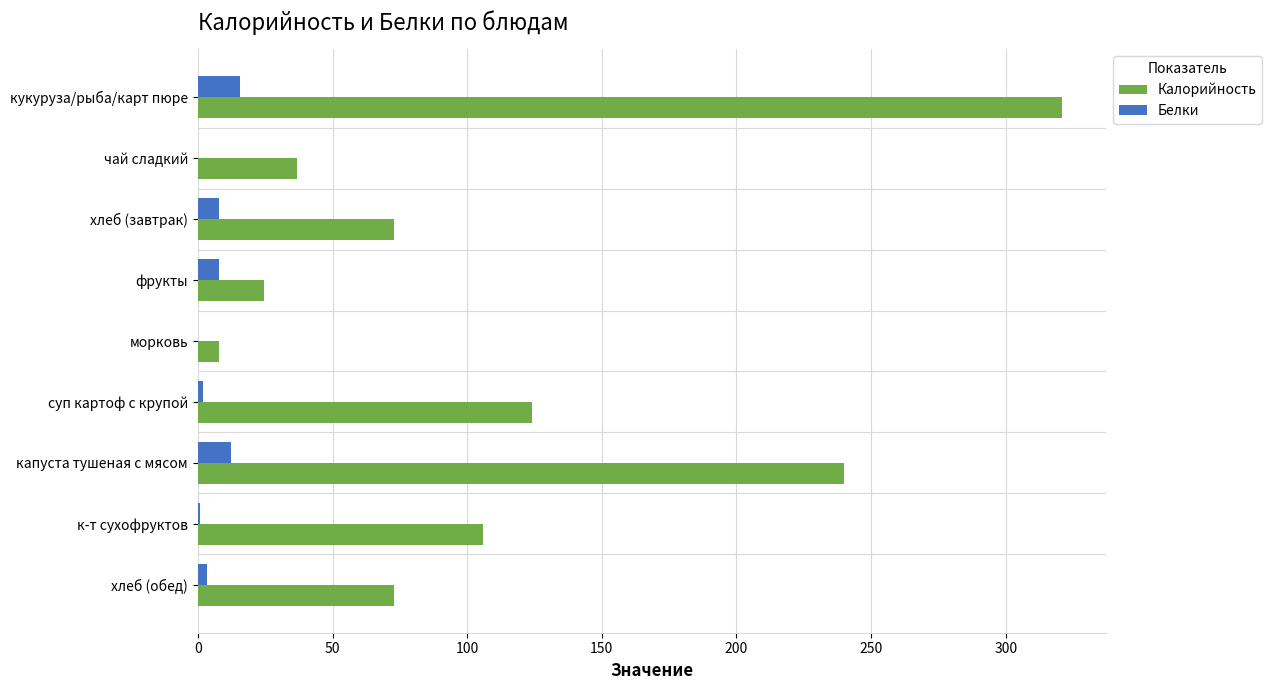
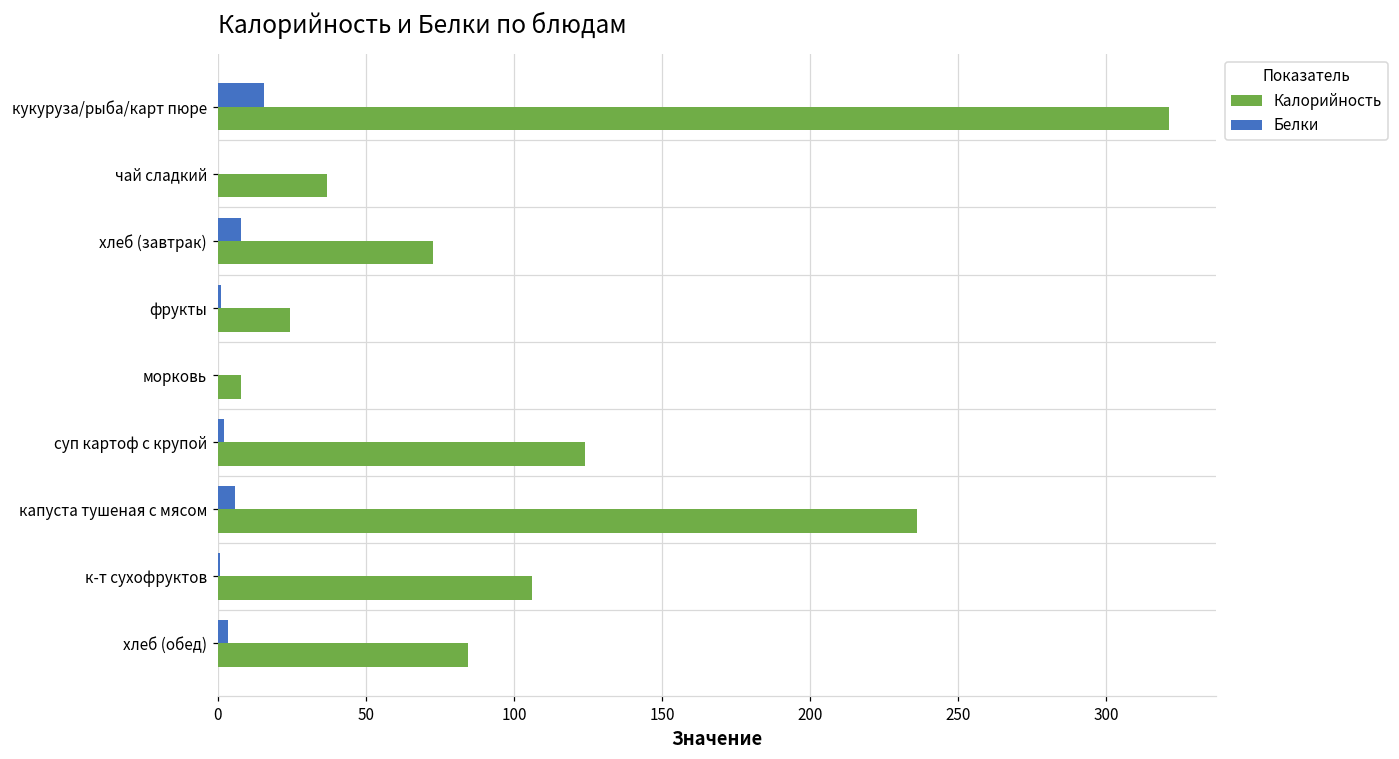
  {
    "Калорийность": {
      "кукуруза/рыба/карт пюре": 321,
      "чай сладкий": 37,
      "хлеб (завтрак)": 73,
      "фрукты": 24,
      "морковь": 8,
      "суп картоф с крупой": 124,
-     "капуста тушеная с мясом": 240,
+     "капуста тушеная с мясом": 236,
      "к-т сухофруктов": 106,
-     "хлеб (обед)": 73
+     "хлеб (обед)": 84
    },
    "Белки": {
      "кукуруза/рыба/карт пюре": 16,
      "чай сладкий": 0,
      "хлеб (завтрак)": 8,
-     "фрукты": 8,
+     "фрукты": 1,
      "суп картоф с крупой": 2,
-     "капуста тушеная с мясом": 12,
+     "капуста тушеная с мясом": 6,
      "хлеб (обед)": 3
    }
  }
